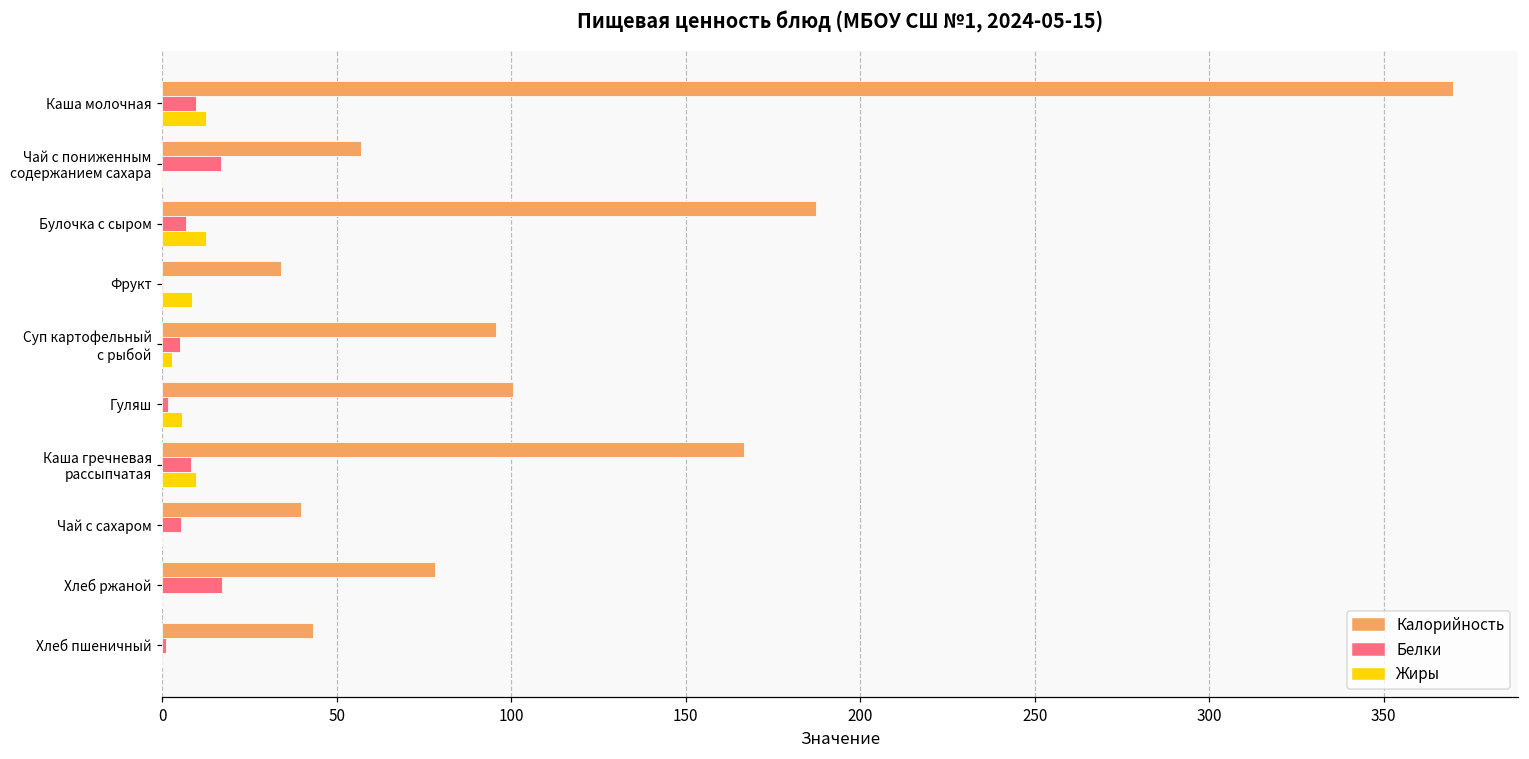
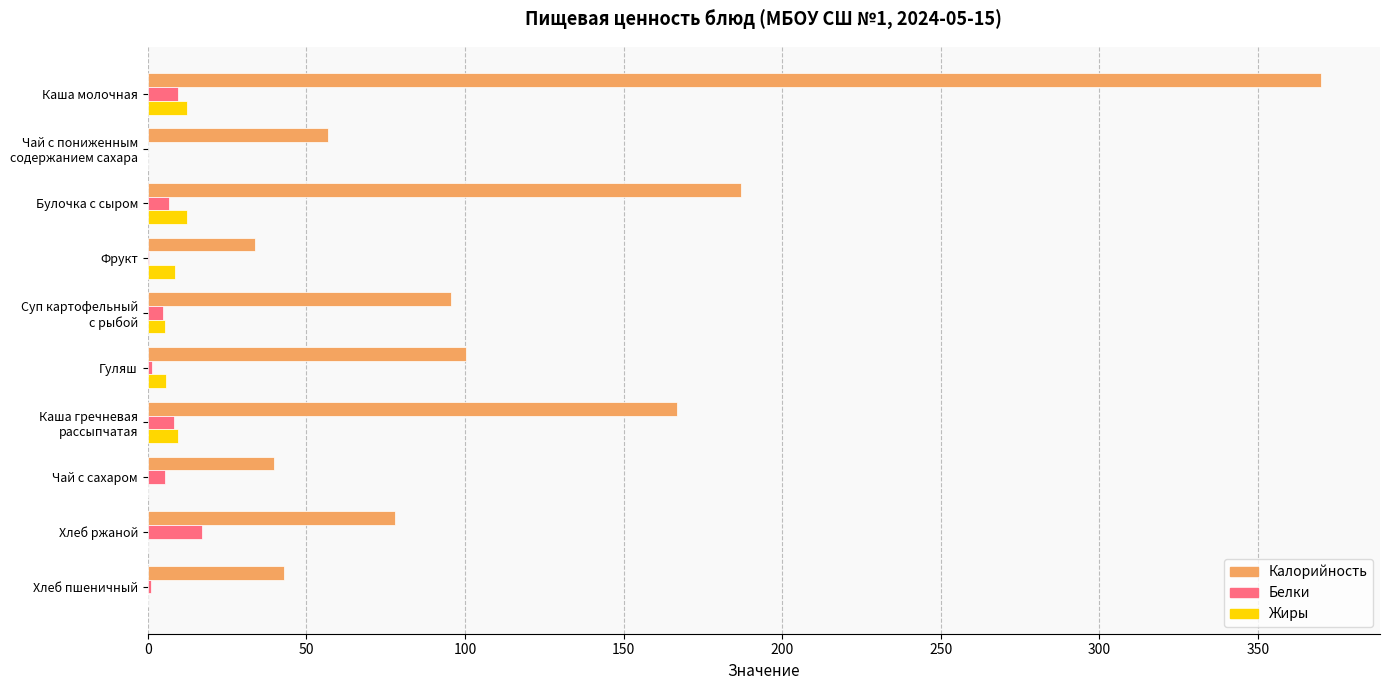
  {
    "Калорийность": {
      "Каша молочная": 370,
      "Чай с пониженным содержанием сахара": 57,
      "Булочка с сыром": 187,
      "Фрукт": 34,
      "Суп картофельный с рыбой": 96,
      "Гуляш": 100,
      "Каша гречневая рассыпчатая": 167,
      "Чай с сахаром": 40,
      "Хлеб ржаной": 78,
      "Хлеб пшеничный": 43
    },
    "Белки": {
      "Каша молочная": 10,
-     "Чай с пониженным содержанием сахара": 17,
+     "Чай с пониженным содержанием сахара": 0,
      "Булочка с сыром": 7,
      "Суп картофельный с рыбой": 5,
      "Гуляш": 1,
      "Каша гречневая рассыпчатая": 8,
      "Чай с сахаром": 5,
      "Хлеб ржаной": 17,
      "Хлеб пшеничный": 1
    },
    "Жиры": {
      "Каша молочная": 13,
      "Булочка с сыром": 12,
      "Фрукт": 9,
-     "Суп картофельный с рыбой": 3,
+     "Суп картофельный с рыбой": 5,
      "Гуляш": 6,
      "Каша гречневая рассыпчатая": 10,
      "Чай с сахаром": 0,
      "Хлеб ржаной": 0,
      "Хлеб пшеничный": 0
    }
  }
